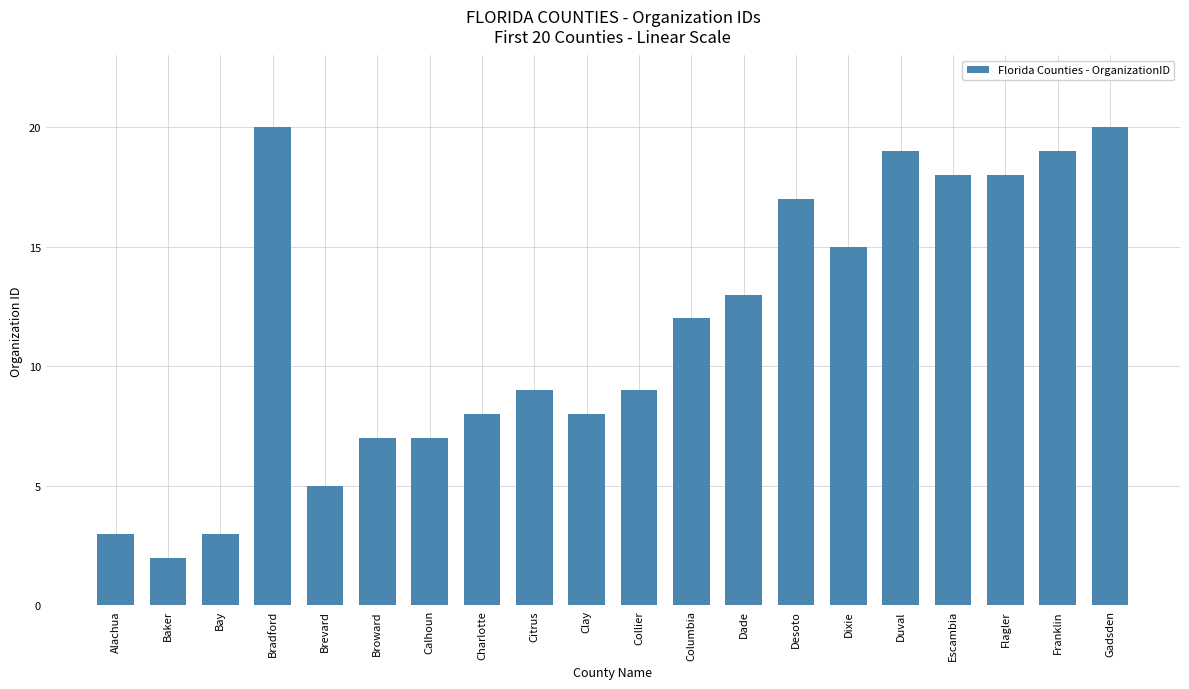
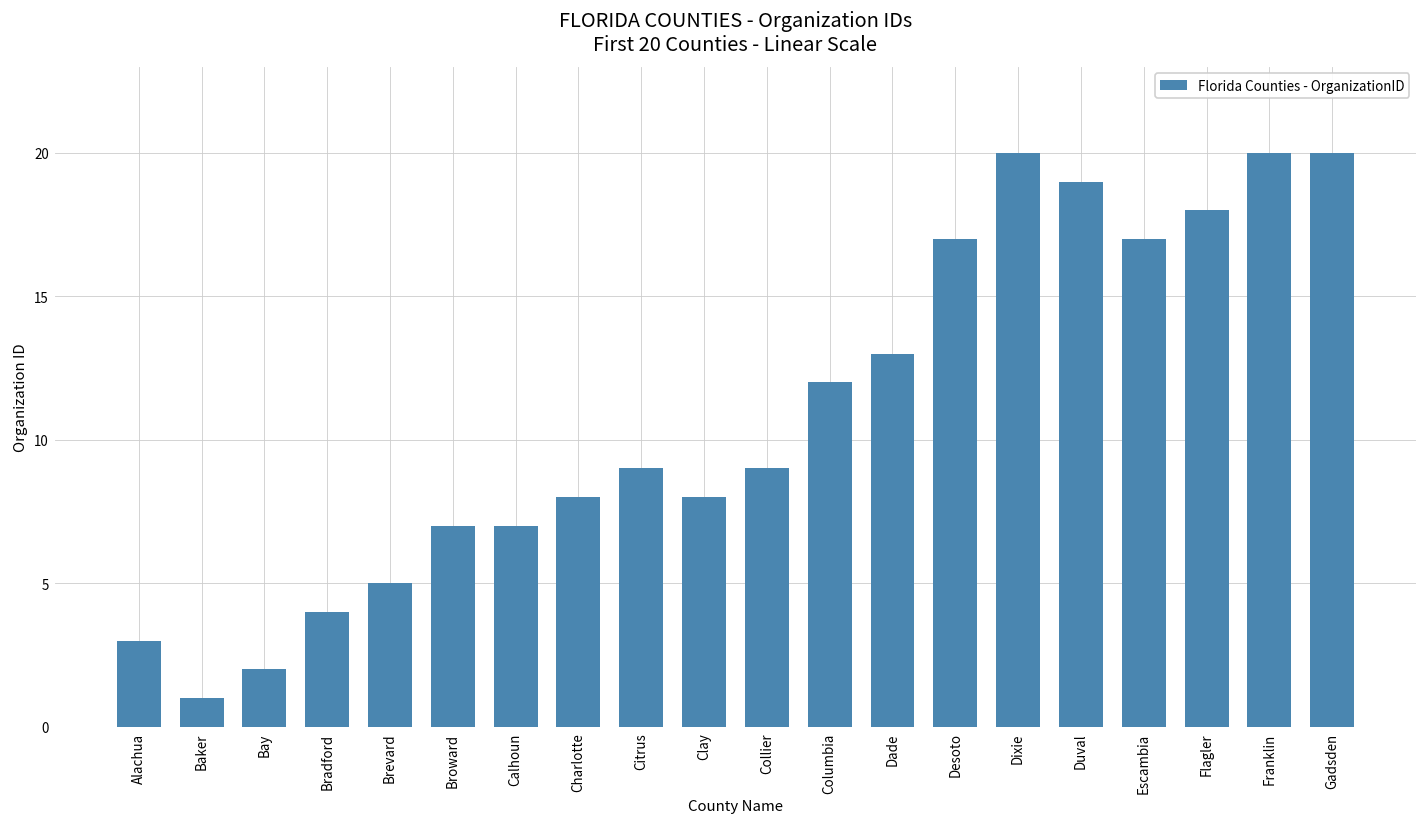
  {
    "Alachua": 3,
-   "Baker": 2,
-   "Bay": 3,
-   "Bradford": 20,
+   "Baker": 1,
+   "Bay": 2,
+   "Bradford": 4,
    "Brevard": 5,
    "Broward": 7,
    "Calhoun": 7,
    "Charlotte": 8,
    "Citrus": 9,
    "Clay": 8,
    "Collier": 9,
    "Columbia": 12,
    "Dade": 13,
    "Desoto": 17,
-   "Dixie": 15,
+   "Dixie": 20,
    "Duval": 19,
-   "Escambia": 18,
+   "Escambia": 17,
    "Flagler": 18,
-   "Franklin": 19,
+   "Franklin": 20,
    "Gadsden": 20
  }
